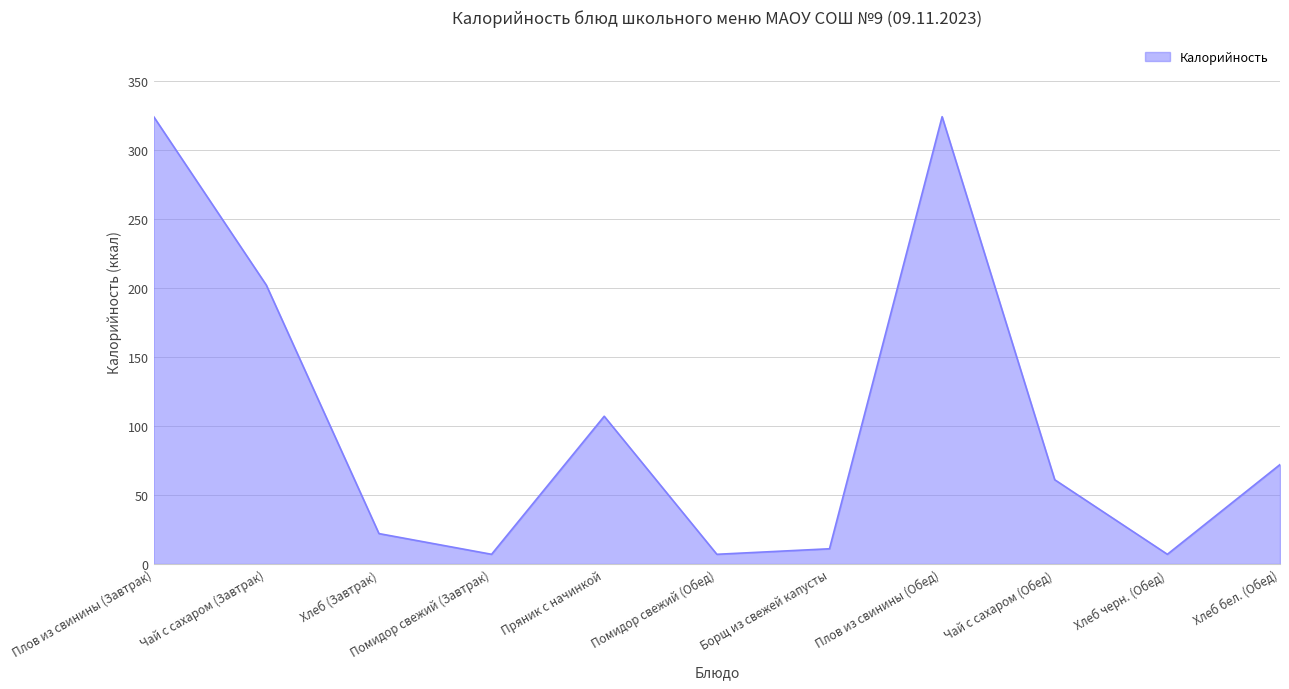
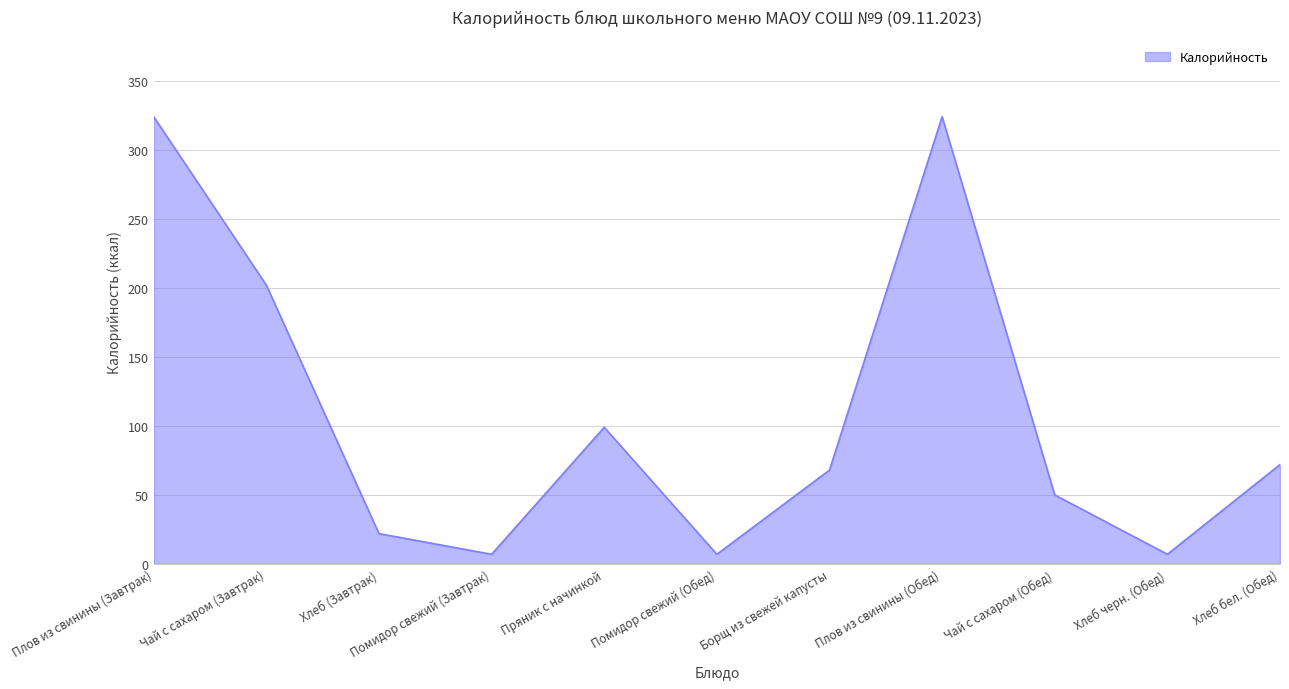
  {
    "Плов из свинины (Завтрак)": 324,
    "Чай с сахаром (Завтрак)": 202,
    "Хлеб (Завтрак)": 22,
    "Помидор свежий (Завтрак)": 7,
-   "Пряник с начинкой": 107,
+   "Пряник с начинкой": 99,
    "Помидор свежий (Обед)": 7,
-   "Борщ из свежей капусты": 11,
+   "Борщ из свежей капусты": 68,
    "Плов из свинины (Обед)": 324,
-   "Чай с сахаром (Обед)": 61,
+   "Чай с сахаром (Обед)": 50,
    "Хлеб черн. (Обед)": 7,
    "Хлеб бел. (Обед)": 72
  }
